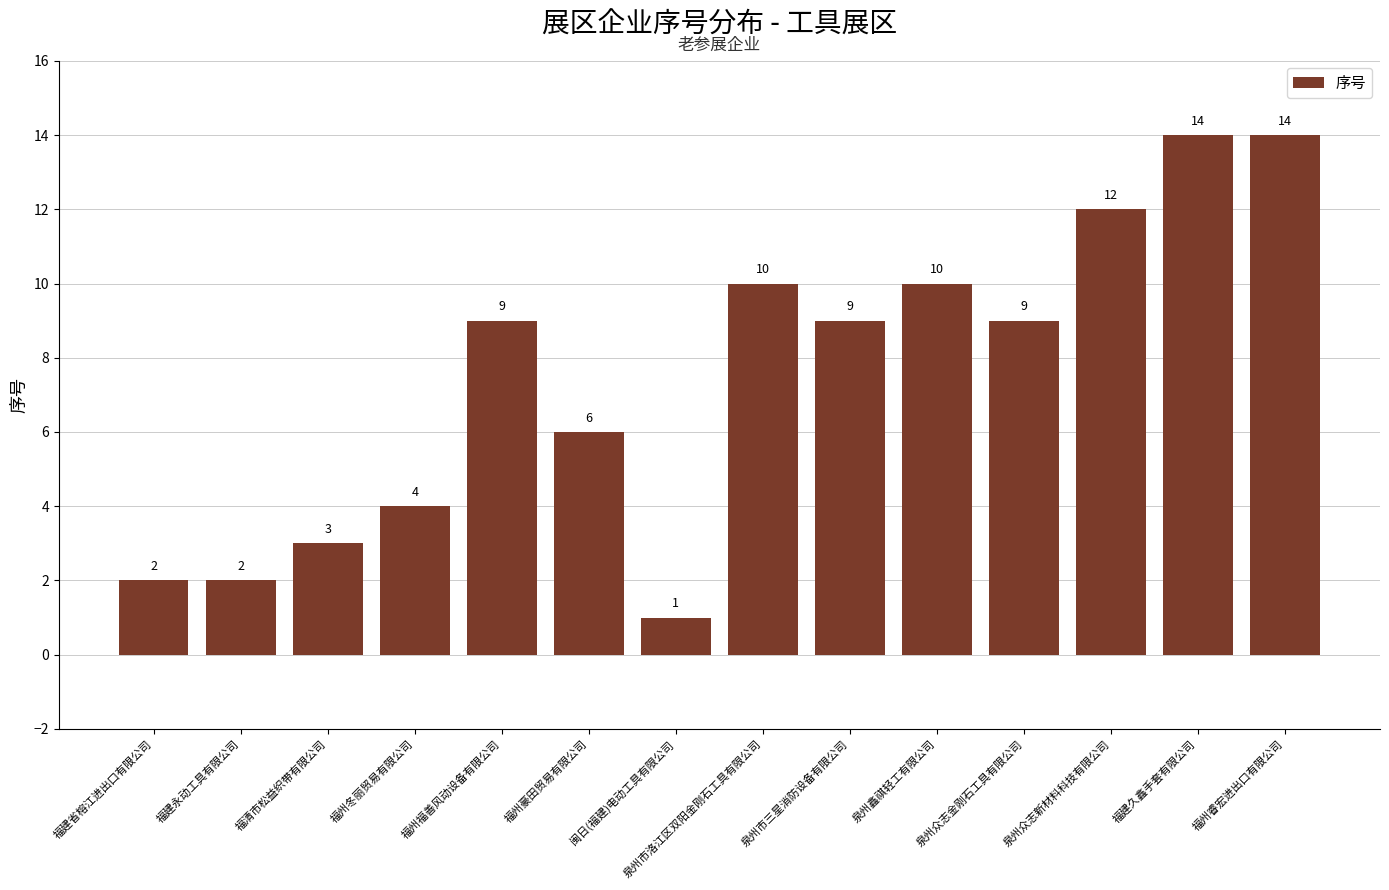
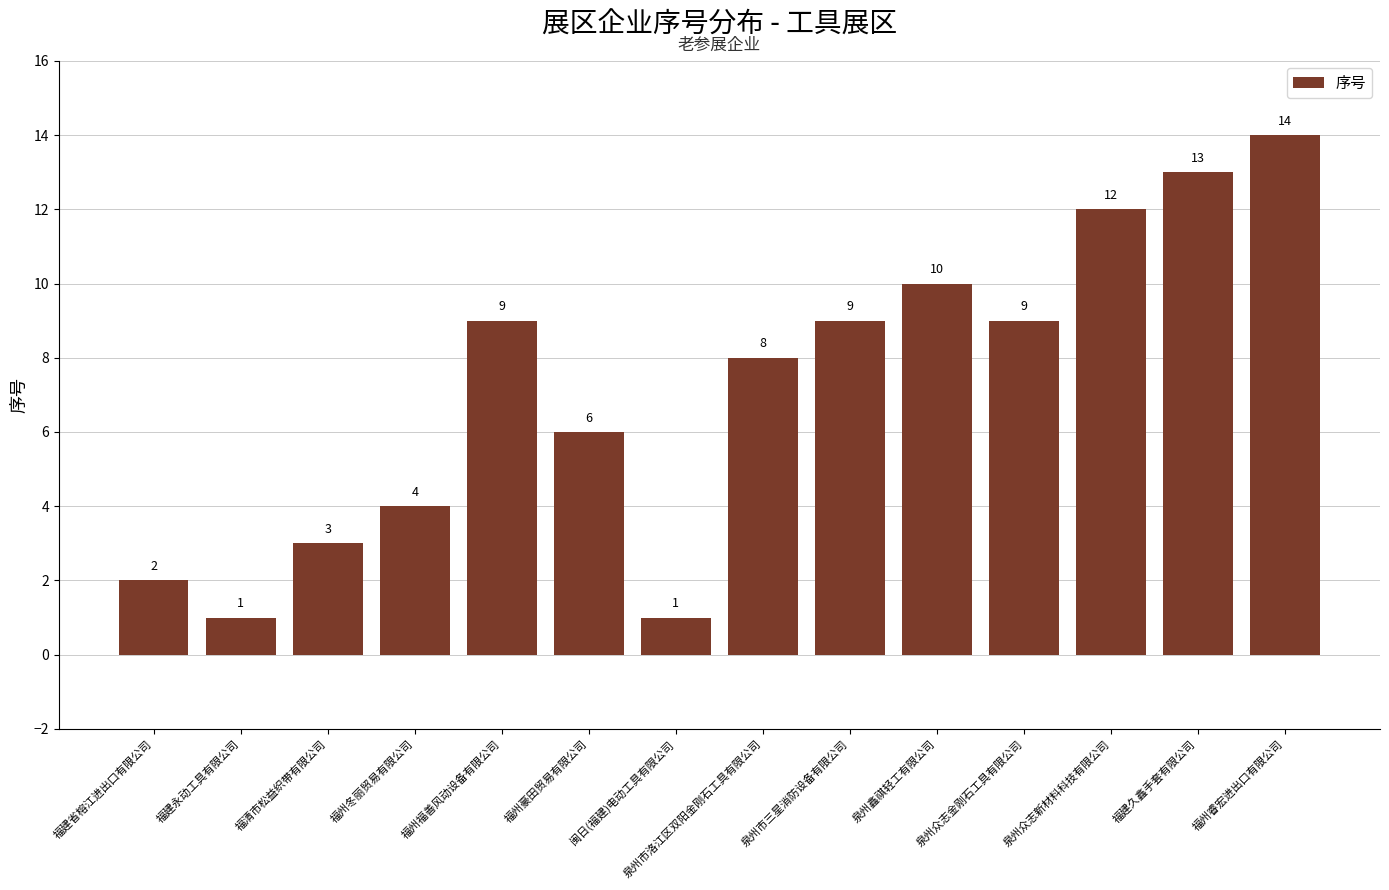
  {
    "福建省榕江进出口有限公司": 2,
-   "福建永动工具有限公司": 2,
+   "福建永动工具有限公司": 1,
    "福清市松益织带有限公司": 3,
    "福州冬丽贸易有限公司": 4,
    "福州福善风动设备有限公司": 9,
    "福州豪田贸易有限公司": 6,
    "闽日(福建)电动工具有限公司": 1,
-   "泉州市洛江区双阳金刚石工具有限公司": 10,
+   "泉州市洛江区双阳金刚石工具有限公司": 8,
    "泉州市三星消防设备有限公司": 9,
    "泉州鑫祺轻工有限公司": 10,
    "泉州众志金刚石工具有限公司": 9,
    "泉州众志新材料科技有限公司": 12,
-   "福建久鑫手套有限公司": 14,
+   "福建久鑫手套有限公司": 13,
    "福州睿宏进出口有限公司": 14
  }
